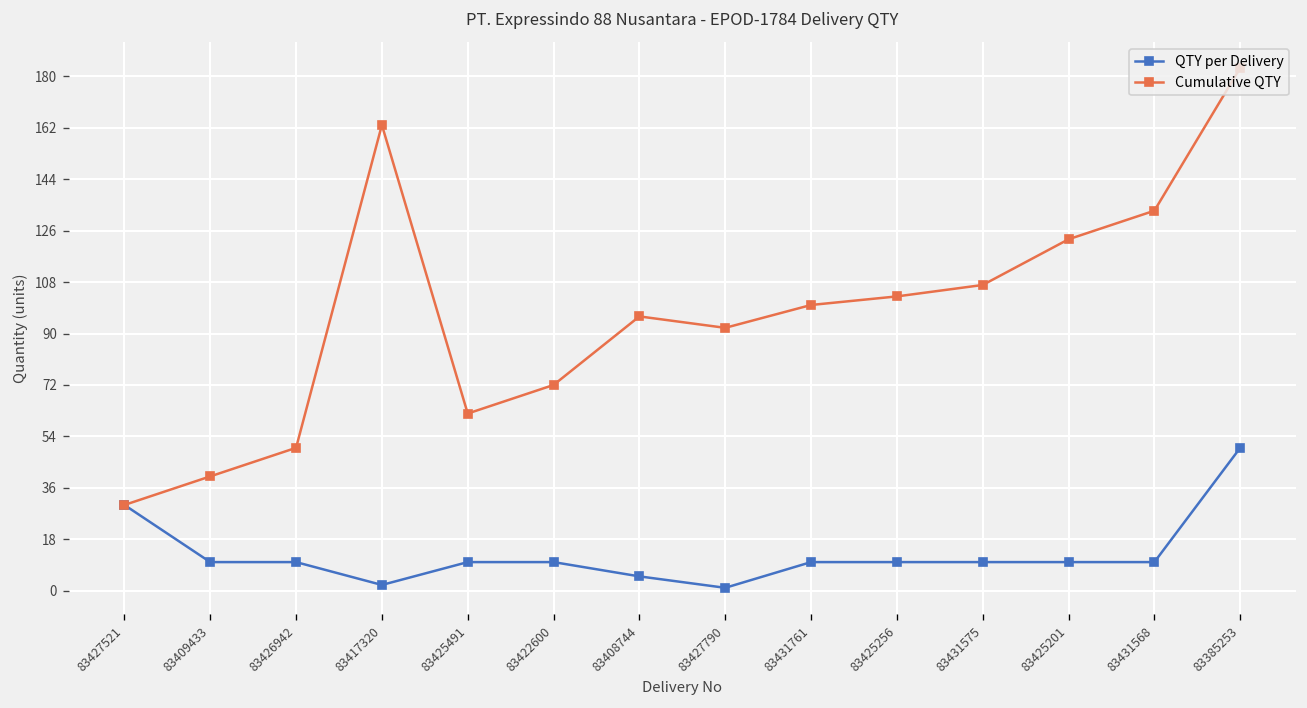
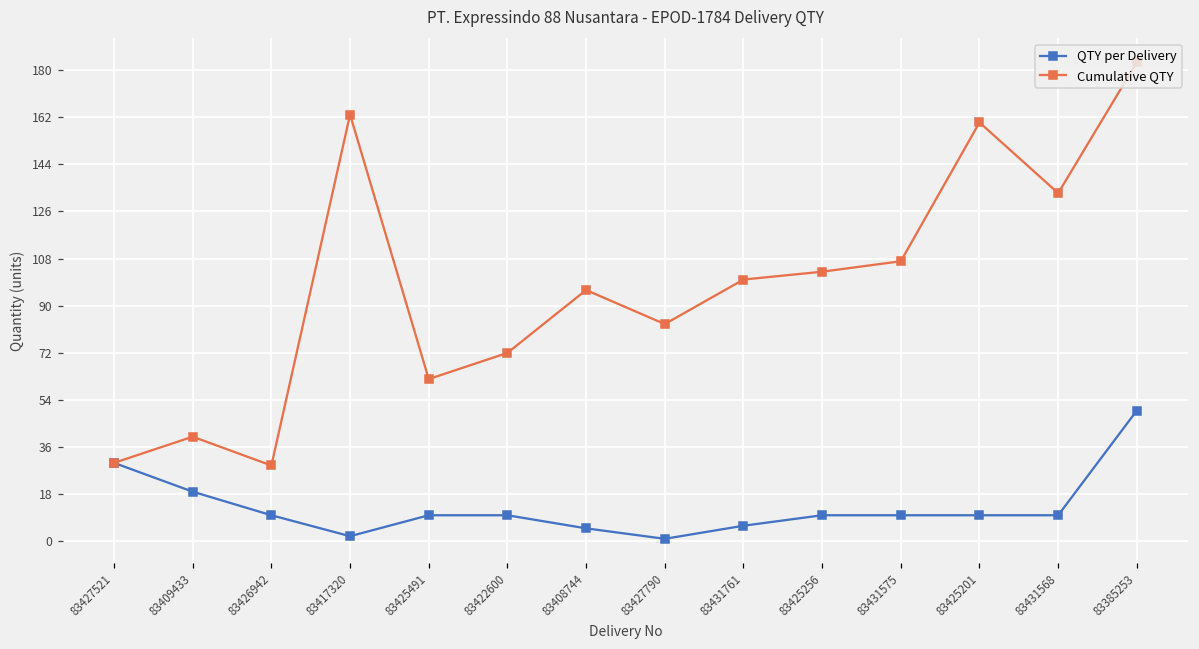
  {
    "QTY per Delivery": {
-     "83409433": 10,
+     "83409433": 19,
      "83426942": 10,
      "83417320": 2,
      "83425491": 10,
      "83422600": 10,
      "83408744": 5,
      "83427790": 1,
-     "83431761": 10,
+     "83431761": 6,
      "83425256": 10,
      "83431575": 10,
      "83425201": 10,
      "83431568": 10,
      "83385253": 50
    },
    "Cumulative QTY": {
      "83409433": 40,
-     "83426942": 50,
+     "83426942": 29,
      "83417320": 163,
      "83425491": 62,
      "83422600": 72,
      "83408744": 96,
-     "83427790": 92,
+     "83427790": 83,
      "83431761": 100,
      "83425256": 103,
      "83431575": 107,
-     "83425201": 123,
+     "83425201": 160,
      "83431568": 133
    }
  }
